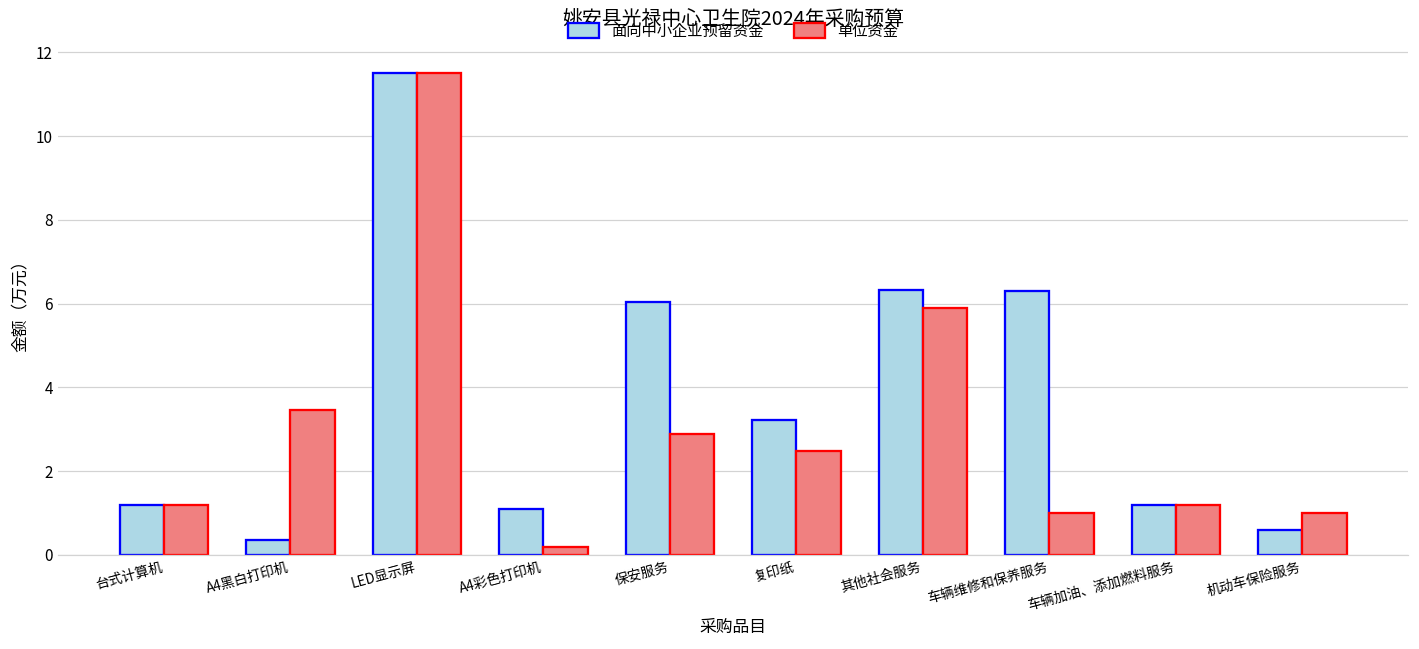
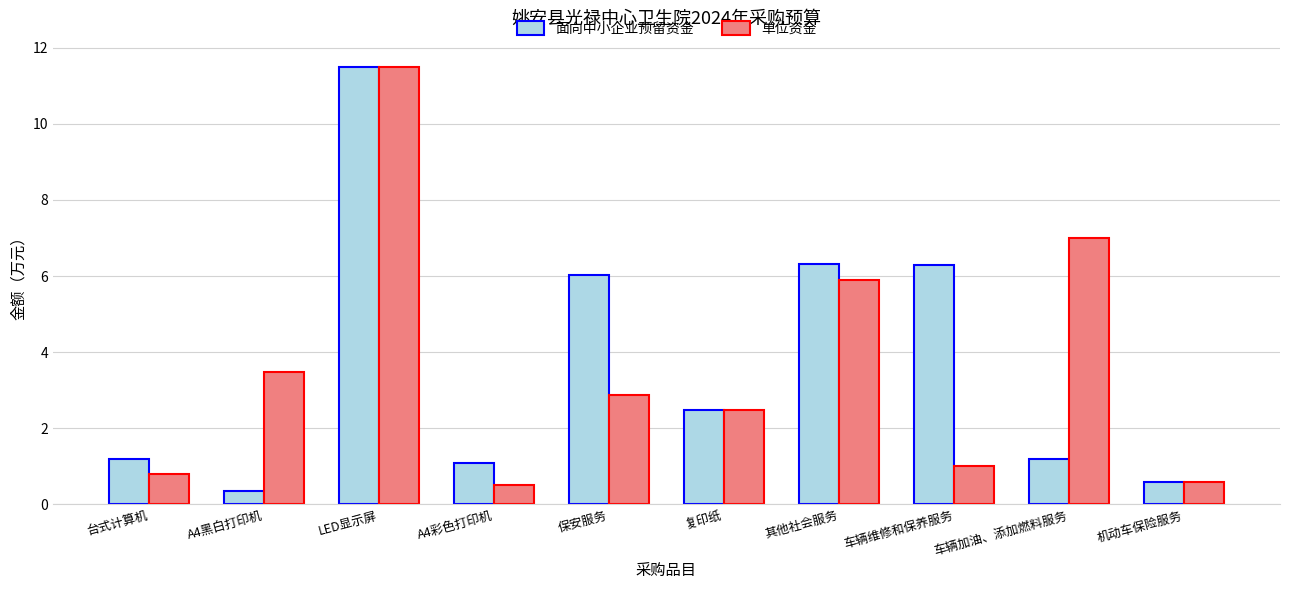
  {
    "面向中小企业预留资金": {
      "台式计算机": 1.2,
      "A4黑白打印机": 0.4,
      "LED显示屏": 11.5,
      "A4彩色打印机": 1.1,
      "保安服务": 6.0,
-     "复印纸": 3.2,
+     "复印纸": 2.5,
      "其他社会服务": 6.3,
      "车辆维修和保养服务": 6.3,
      "车辆加油、添加燃料服务": 1.2,
      "机动车保险服务": 0.6
    },
    "单位资金": {
-     "台式计算机": 1.2,
+     "台式计算机": 0.8,
      "A4黑白打印机": 3.5,
      "LED显示屏": 11.5,
-     "A4彩色打印机": 0.2,
+     "A4彩色打印机": 0.5,
      "保安服务": 2.9,
      "复印纸": 2.5,
      "其他社会服务": 5.9,
      "车辆维修和保养服务": 1.0,
-     "车辆加油、添加燃料服务": 1.2,
-     "机动车保险服务": 1.0
+     "车辆加油、添加燃料服务": 7.0,
+     "机动车保险服务": 0.6
    }
  }
